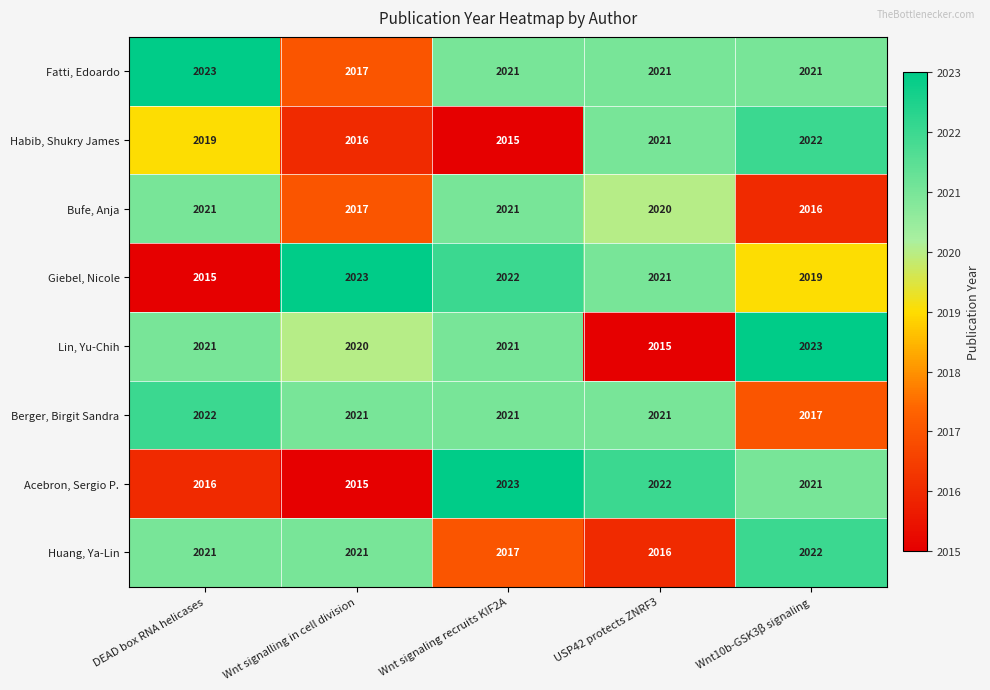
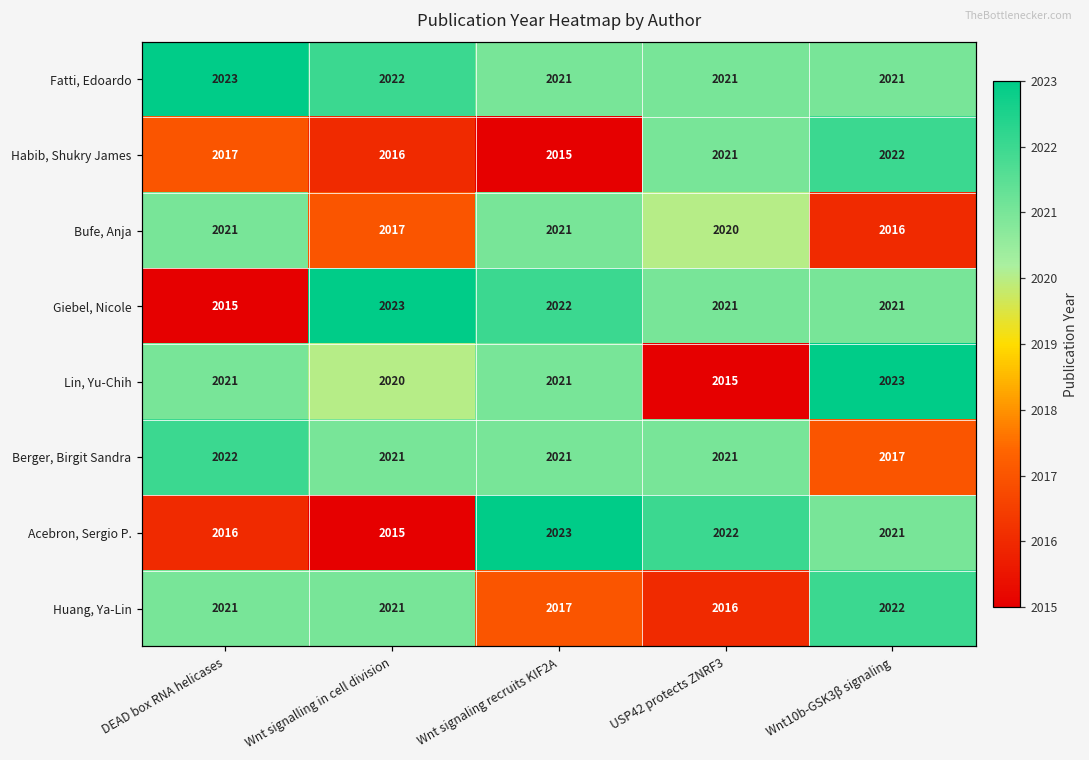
  {
    "Fatti, Edoardo": {
      "DEAD box RNA helicases": 2023,
-     "Wnt signalling in cell division": 2017,
+     "Wnt signalling in cell division": 2022,
      "Wnt signaling recruits KIF2A": 2021,
      "USP42 protects ZNRF3": 2021,
      "Wnt10b-GSK3β signaling": 2021
    },
    "Habib, Shukry James": {
-     "DEAD box RNA helicases": 2019,
+     "DEAD box RNA helicases": 2017,
      "Wnt signalling in cell division": 2016,
      "Wnt signaling recruits KIF2A": 2015,
      "USP42 protects ZNRF3": 2021,
      "Wnt10b-GSK3β signaling": 2022
    },
    "Bufe, Anja": {
      "DEAD box RNA helicases": 2021,
      "Wnt signalling in cell division": 2017,
      "Wnt signaling recruits KIF2A": 2021,
      "USP42 protects ZNRF3": 2020,
      "Wnt10b-GSK3β signaling": 2016
    },
    "Giebel, Nicole": {
      "DEAD box RNA helicases": 2015,
      "Wnt signalling in cell division": 2023,
      "Wnt signaling recruits KIF2A": 2022,
      "USP42 protects ZNRF3": 2021,
-     "Wnt10b-GSK3β signaling": 2019
+     "Wnt10b-GSK3β signaling": 2021
    },
    "Lin, Yu-Chih": {
      "DEAD box RNA helicases": 2021,
      "Wnt signalling in cell division": 2020,
      "Wnt signaling recruits KIF2A": 2021,
      "USP42 protects ZNRF3": 2015,
      "Wnt10b-GSK3β signaling": 2023
    },
    "Berger, Birgit Sandra": {
      "DEAD box RNA helicases": 2022,
      "Wnt signalling in cell division": 2021,
      "Wnt signaling recruits KIF2A": 2021,
      "USP42 protects ZNRF3": 2021,
      "Wnt10b-GSK3β signaling": 2017
    },
    "Acebron, Sergio P.": {
      "DEAD box RNA helicases": 2016,
      "Wnt signalling in cell division": 2015,
      "Wnt signaling recruits KIF2A": 2023,
      "USP42 protects ZNRF3": 2022,
      "Wnt10b-GSK3β signaling": 2021
    },
    "Huang, Ya-Lin": {
      "DEAD box RNA helicases": 2021,
      "Wnt signalling in cell division": 2021,
      "Wnt signaling recruits KIF2A": 2017,
      "USP42 protects ZNRF3": 2016,
      "Wnt10b-GSK3β signaling": 2022
    }
  }
